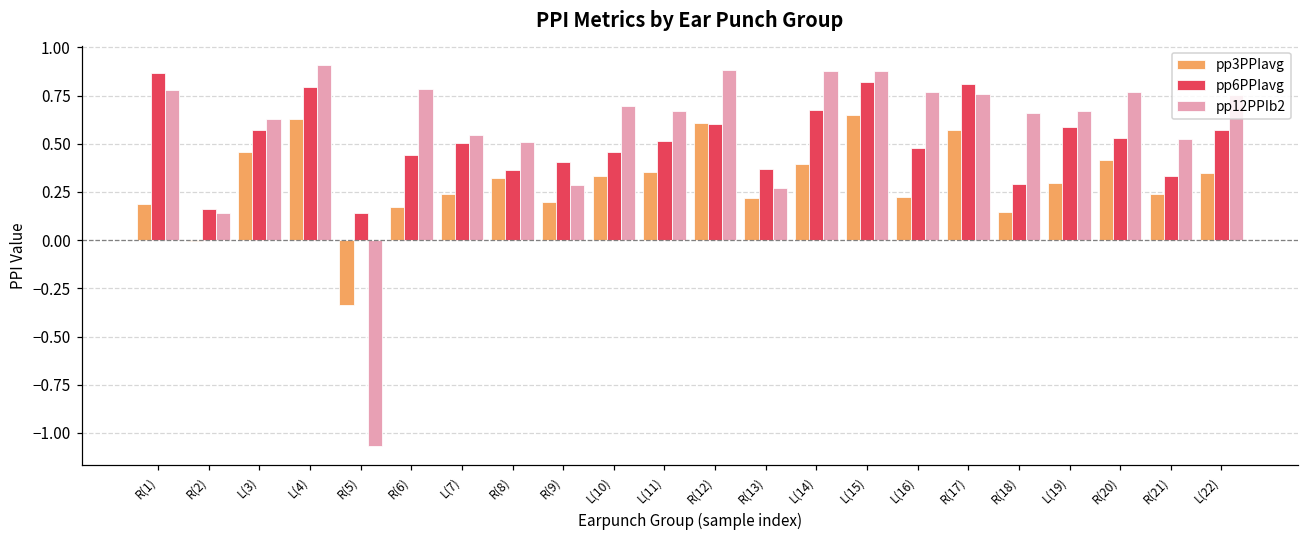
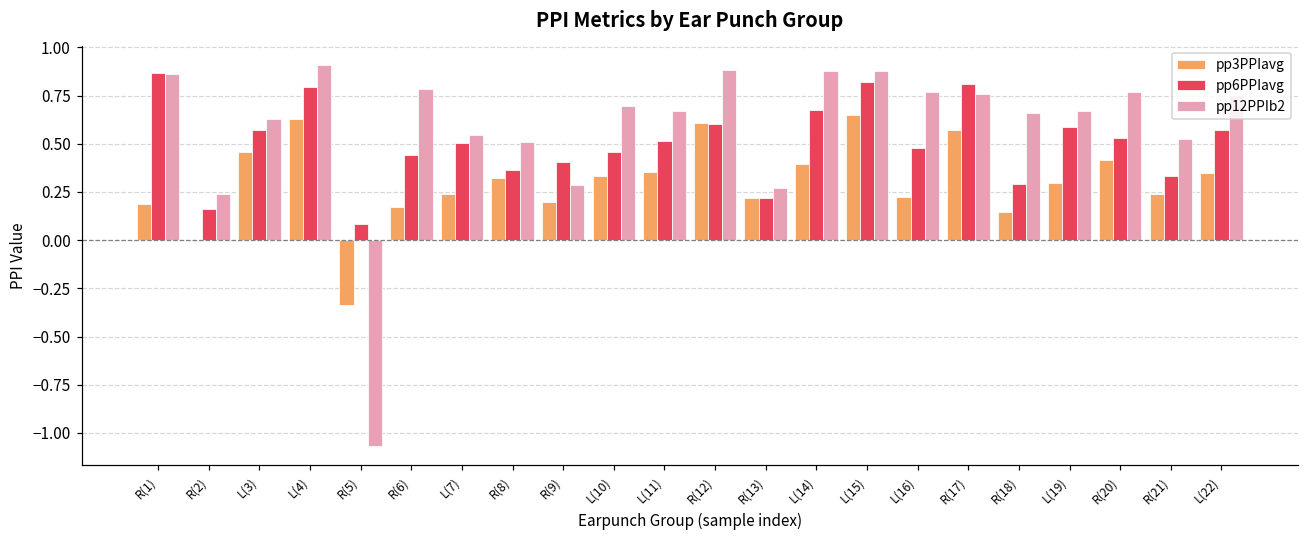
  {
    "pp3PPIavg": {
      "R(1)": 0.19,
      "L(3)": 0.46,
      "L(4)": 0.63,
      "R(5)": -0.34,
      "R(6)": 0.17,
      "L(7)": 0.24,
      "R(8)": 0.32,
      "R(9)": 0.20,
      "L(10)": 0.33,
      "L(11)": 0.35,
      "R(12)": 0.61,
      "R(13)": 0.22,
      "L(14)": 0.39,
      "L(15)": 0.65,
      "L(16)": 0.22,
      "R(17)": 0.57,
      "R(18)": 0.15,
      "L(19)": 0.30,
      "R(20)": 0.42,
      "R(21)": 0.24,
      "L(22)": 0.35
    },
    "pp6PPIavg": {
      "R(1)": 0.87,
      "R(2)": 0.16,
      "L(3)": 0.57,
      "L(4)": 0.79,
-     "R(5)": 0.14,
+     "R(5)": 0.09,
      "R(6)": 0.44,
      "L(7)": 0.51,
      "R(8)": 0.36,
      "R(9)": 0.41,
      "L(10)": 0.46,
      "L(11)": 0.51,
      "R(12)": 0.60,
-     "R(13)": 0.37,
+     "R(13)": 0.22,
      "L(14)": 0.68,
      "L(15)": 0.82,
      "L(16)": 0.48,
      "R(17)": 0.81,
      "R(18)": 0.29,
      "L(19)": 0.59,
      "R(20)": 0.53,
      "R(21)": 0.33,
      "L(22)": 0.57
    },
    "pp12PPIb2": {
-     "R(1)": 0.78,
-     "R(2)": 0.14,
+     "R(1)": 0.86,
+     "R(2)": 0.24,
      "L(3)": 0.63,
      "L(4)": 0.91,
      "R(5)": -1.07,
      "R(6)": 0.78,
      "L(7)": 0.55,
      "R(8)": 0.51,
      "R(9)": 0.28,
      "L(10)": 0.70,
      "L(11)": 0.67,
      "R(12)": 0.88,
      "R(13)": 0.27,
      "L(14)": 0.88,
      "L(15)": 0.88,
      "L(16)": 0.77,
      "R(17)": 0.76,
      "R(18)": 0.66,
      "L(19)": 0.67,
      "R(20)": 0.77,
      "R(21)": 0.53
    }
  }
